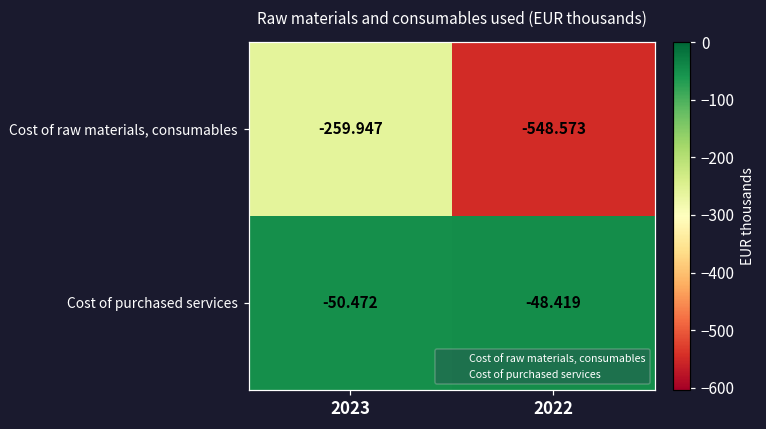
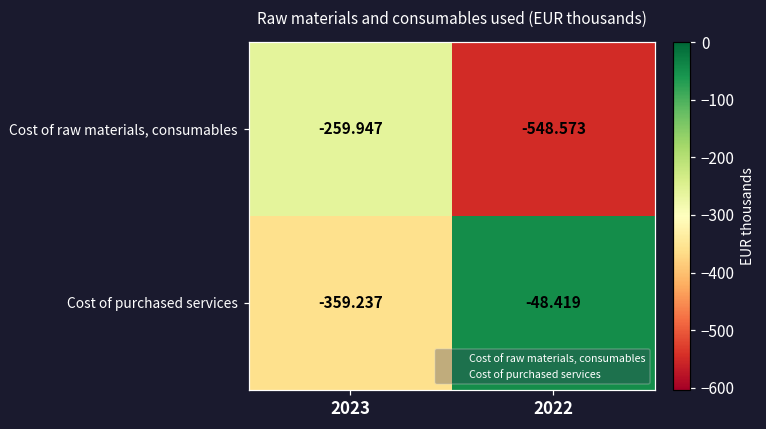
  {
    "Cost of raw materials, consumables": {
      "2023": -259.947,
      "2022": -548.573
    },
    "Cost of purchased services": {
-     "2023": -50.472,
+     "2023": -359.237,
      "2022": -48.419
    }
  }
